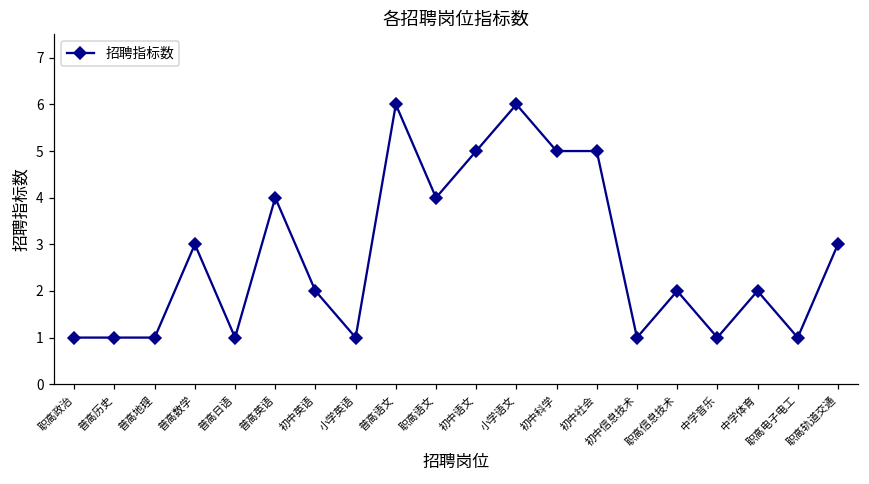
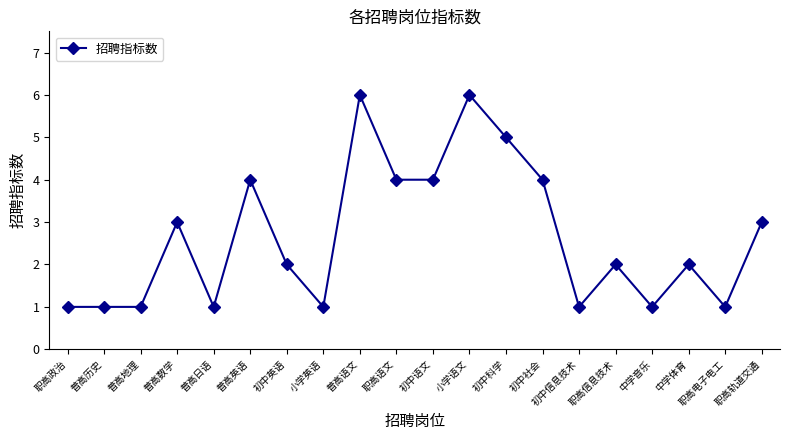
  {
    "职高政治": 1,
    "普高历史": 1,
    "普高地理": 1,
    "普高数学": 3,
    "普高日语": 1,
    "普高英语": 4,
    "初中英语": 2,
    "小学英语": 1,
    "普高语文": 6,
    "职高语文": 4,
-   "初中语文": 5,
+   "初中语文": 4,
    "小学语文": 6,
    "初中科学": 5,
-   "初中社会": 5,
+   "初中社会": 4,
    "初中信息技术": 1,
    "职高信息技术": 2,
    "中学音乐": 1,
    "中学体育": 2,
    "职高电子电工": 1,
    "职高轨道交通": 3
  }
